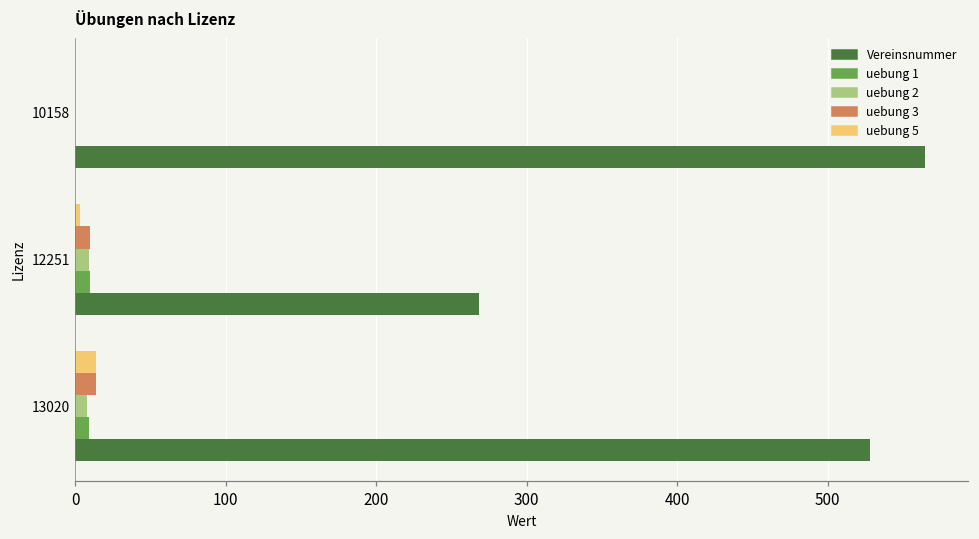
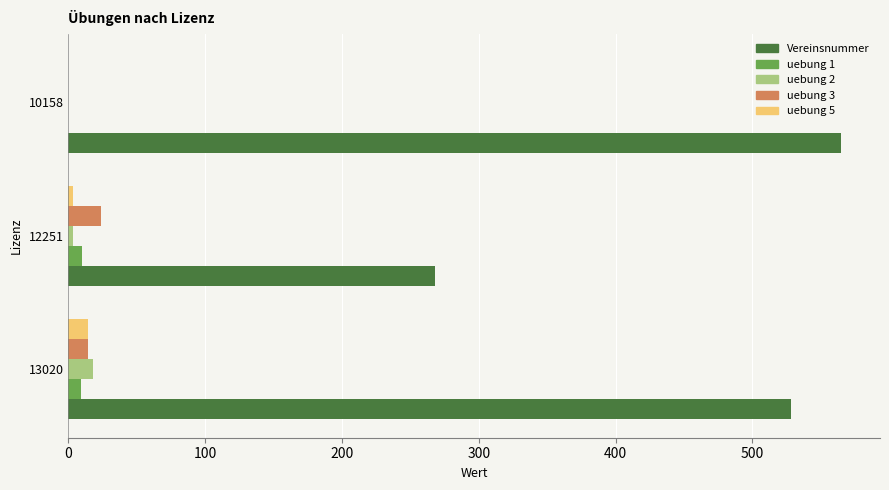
  {
    "uebung 2": {
      "10158": 0,
-     "12251": 9,
-     "13020": 8
+     "12251": 3,
+     "13020": 18
    },
    "uebung 3": {
      "10158": 0,
-     "12251": 10,
+     "12251": 24,
      "13020": 14
    },
    "uebung 5": {
      "10158": 0,
      "12251": 3,
      "13020": 14
    }
  }
